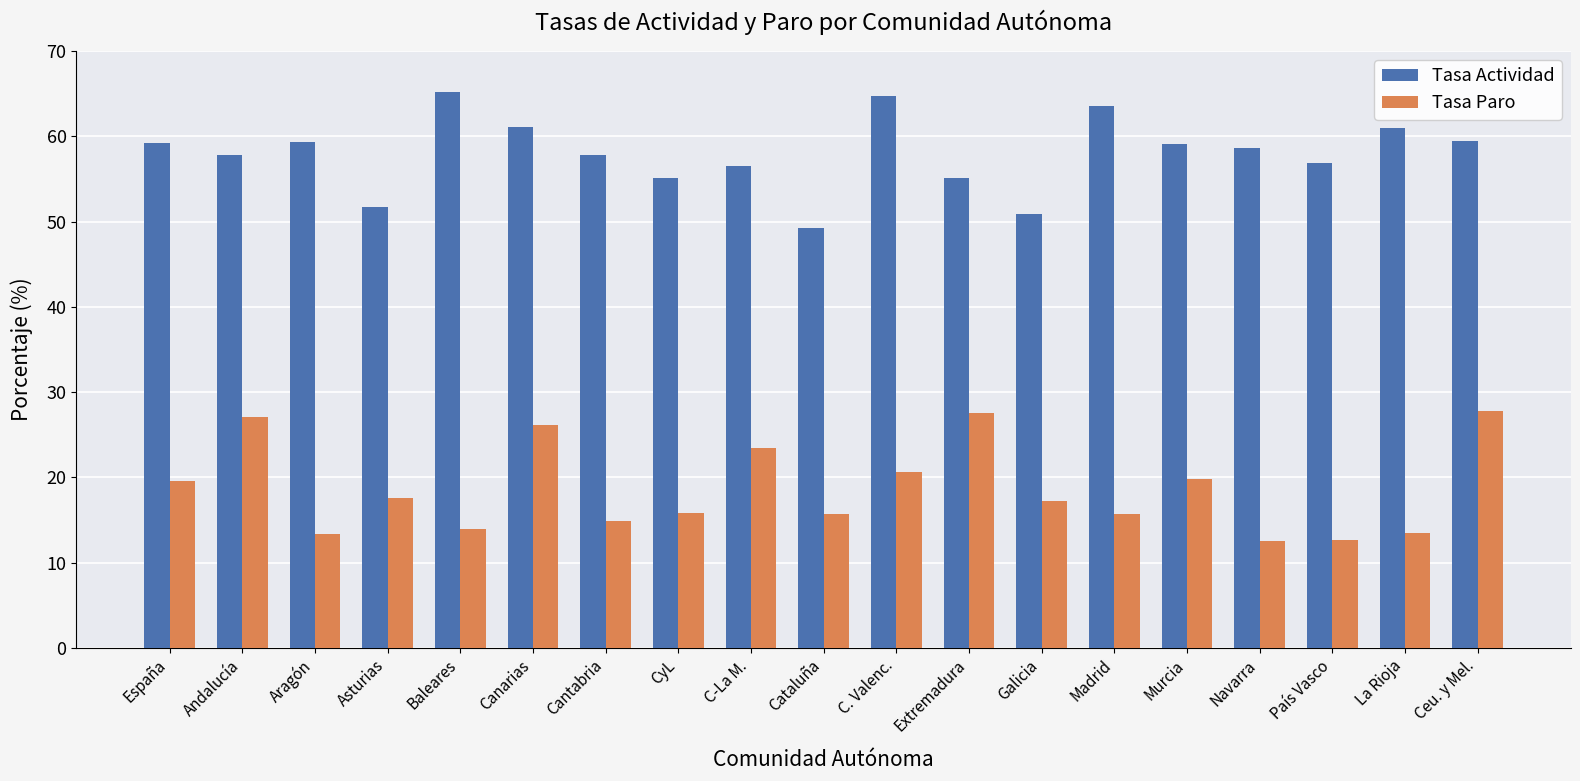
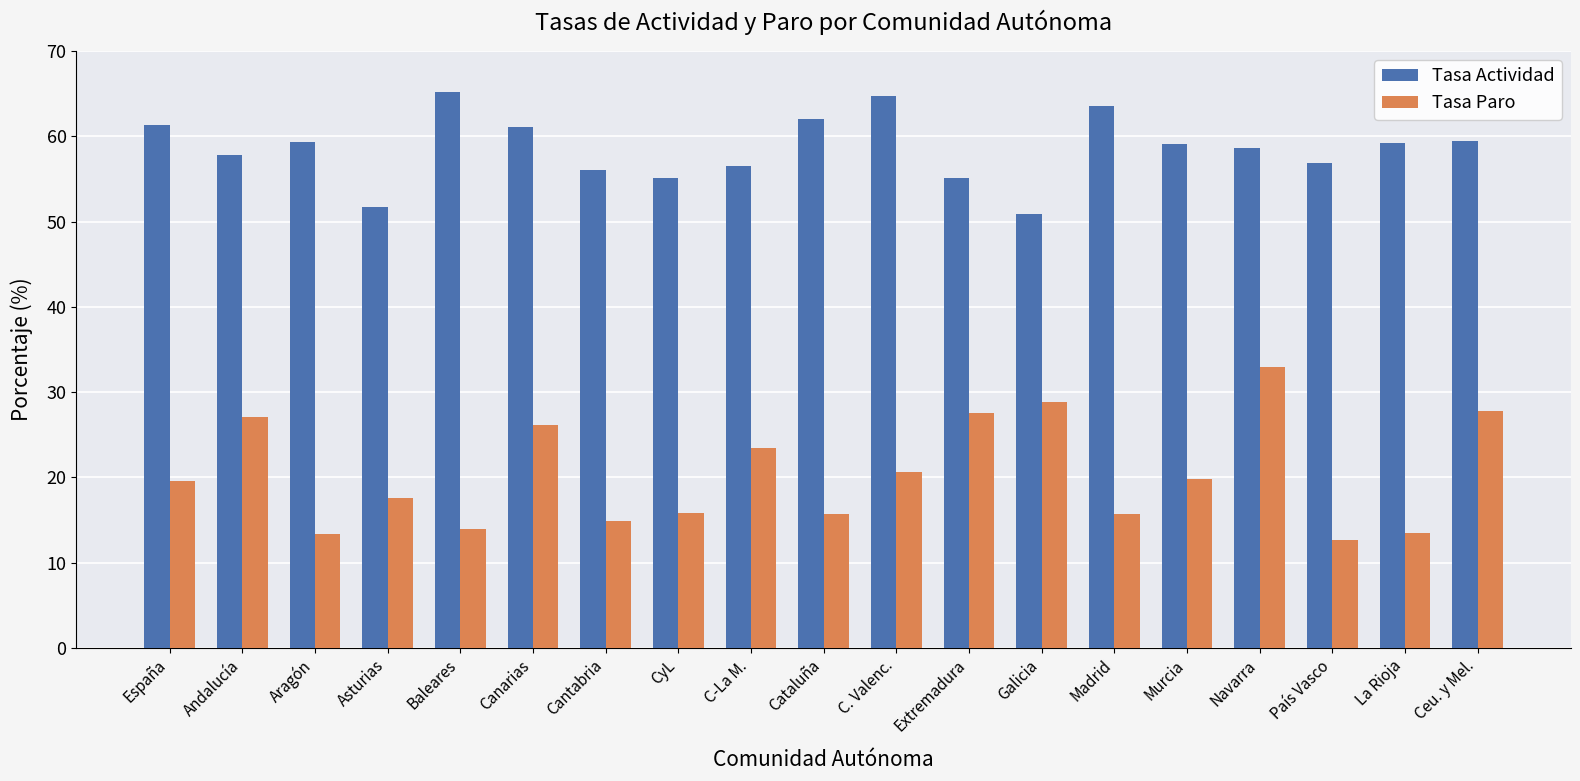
  {
    "Tasa Actividad": {
-     "España": 59,
+     "España": 61,
      "Andalucía": 58,
      "Aragón": 59,
      "Asturias": 52,
      "Baleares": 65,
      "Canarias": 61,
-     "Cantabria": 58,
+     "Cantabria": 56,
      "CyL": 55,
      "C-La M.": 57,
-     "Cataluña": 49,
+     "Cataluña": 62,
      "C. Valenc.": 65,
      "Extremadura": 55,
      "Galicia": 51,
      "Madrid": 64,
      "Murcia": 59,
      "Navarra": 59,
      "País Vasco": 57,
-     "La Rioja": 61,
+     "La Rioja": 59,
      "Ceu. y Mel.": 60
    },
    "Tasa Paro": {
      "España": 20,
      "Andalucía": 27,
      "Aragón": 13,
      "Asturias": 18,
      "Baleares": 14,
      "Canarias": 26,
      "Cantabria": 15,
      "CyL": 16,
      "C-La M.": 24,
      "Cataluña": 16,
      "C. Valenc.": 21,
      "Extremadura": 28,
-     "Galicia": 17,
+     "Galicia": 29,
      "Madrid": 16,
      "Murcia": 20,
-     "Navarra": 13,
+     "Navarra": 33,
      "País Vasco": 13,
      "La Rioja": 14,
      "Ceu. y Mel.": 28
    }
  }
